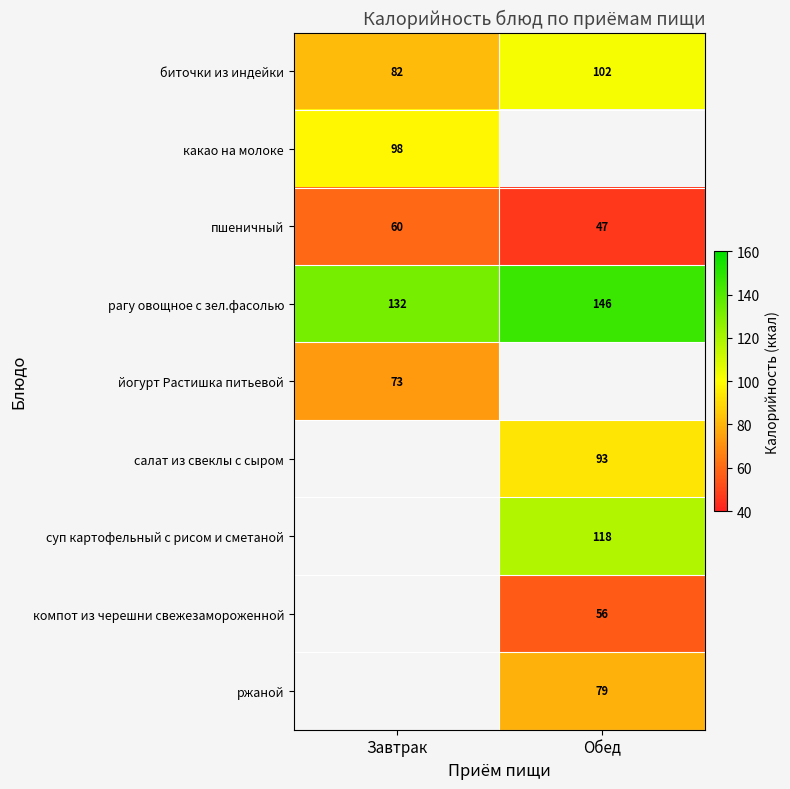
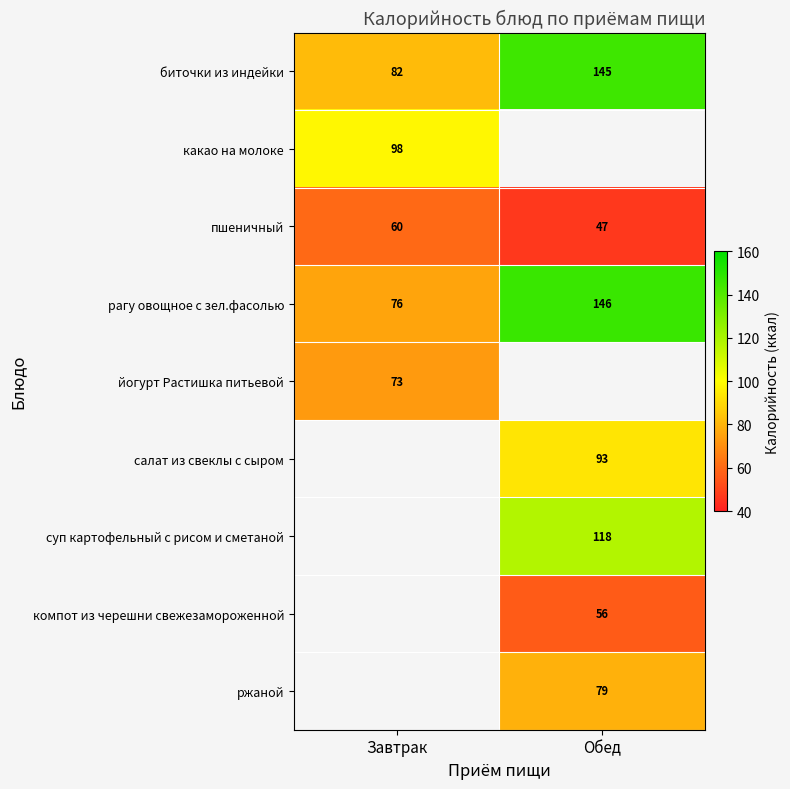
  {
    "биточки из индейки": {
      "Завтрак": 82,
-     "Обед": 102
+     "Обед": 145
    },
    "какао на молоке": {
      "Завтрак": 98
    },
    "пшеничный": {
      "Завтрак": 60,
      "Обед": 47
    },
    "рагу овощное с зел.фасолью": {
-     "Завтрак": 132,
+     "Завтрак": 76,
      "Обед": 146
    },
    "йогурт Растишка питьевой": {
      "Завтрак": 73
    },
    "салат из свеклы с сыром": {
      "Обед": 93
    },
    "суп картофельный с рисом и сметаной": {
      "Обед": 118
    },
    "компот из черешни свежезамороженной": {
      "Обед": 56
    },
    "ржаной": {
      "Обед": 79
    }
  }
